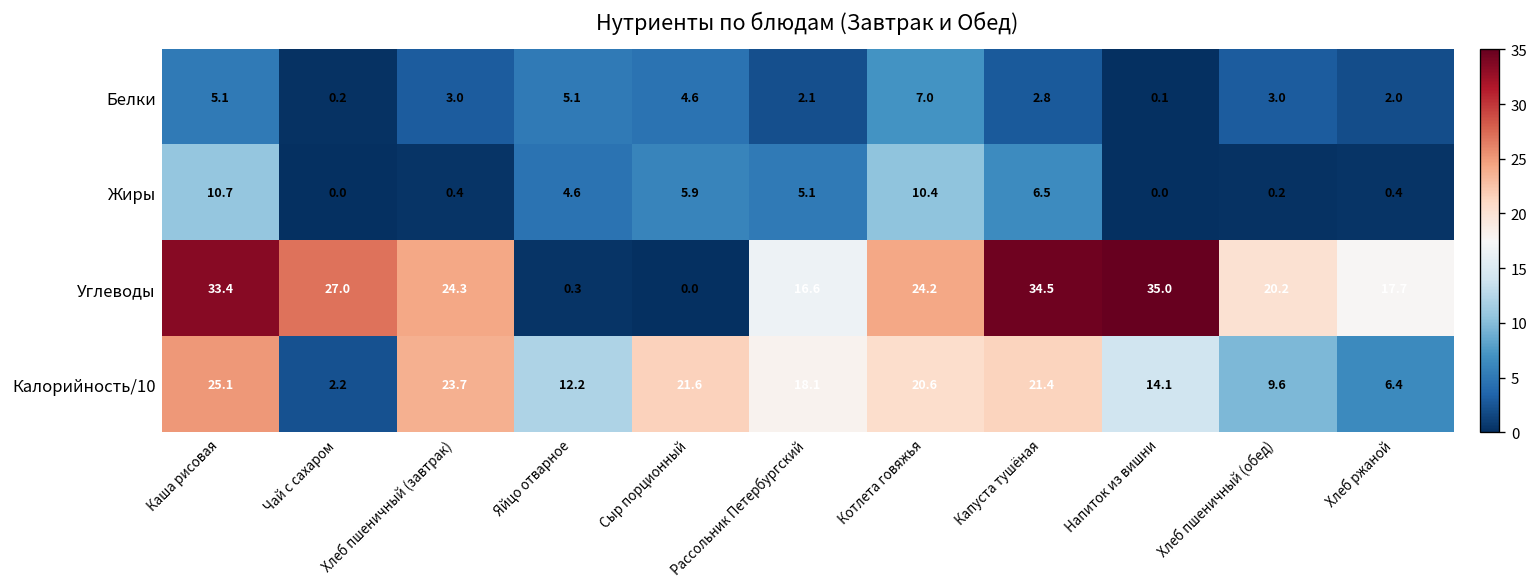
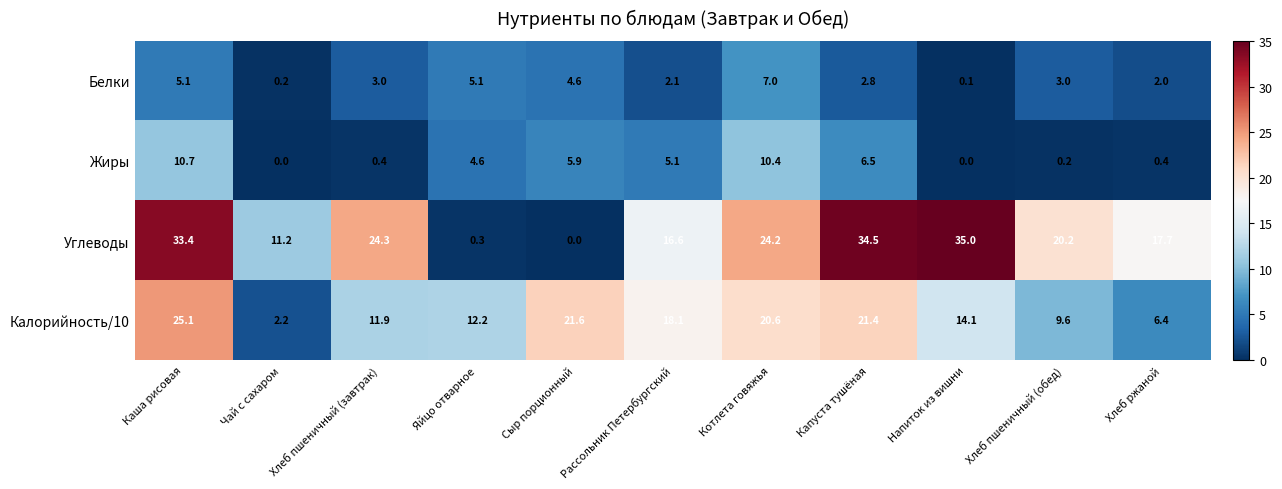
  {
    "Белки": {
      "Каша рисовая": 5.1,
      "Чай с сахаром": 0.2,
      "Хлеб пшеничный (завтрак)": 3.0,
      "Яйцо отварное": 5.1,
      "Сыр порционный": 4.6,
      "Рассольник Петербургский": 2.1,
      "Котлета говяжья": 7.0,
      "Капуста тушёная": 2.8,
      "Напиток из вишни": 0.1,
      "Хлеб пшеничный (обед)": 3.0,
      "Хлеб ржаной": 2.0
    },
    "Жиры": {
      "Каша рисовая": 10.7,
      "Чай с сахаром": 0.0,
      "Хлеб пшеничный (завтрак)": 0.4,
      "Яйцо отварное": 4.6,
      "Сыр порционный": 5.9,
      "Рассольник Петербургский": 5.1,
      "Котлета говяжья": 10.4,
      "Капуста тушёная": 6.5,
      "Напиток из вишни": 0.0,
      "Хлеб пшеничный (обед)": 0.2,
      "Хлеб ржаной": 0.4
    },
    "Углеводы": {
      "Каша рисовая": 33.4,
-     "Чай с сахаром": 27.0,
+     "Чай с сахаром": 11.2,
      "Хлеб пшеничный (завтрак)": 24.3,
      "Яйцо отварное": 0.3,
      "Сыр порционный": 0.0,
      "Котлета говяжья": 24.2,
      "Капуста тушёная": 34.5,
      "Напиток из вишни": 35.0
    },
    "Калорийность/10": {
      "Каша рисовая": 25.1,
      "Чай с сахаром": 2.2,
-     "Хлеб пшеничный (завтрак)": 23.7,
+     "Хлеб пшеничный (завтрак)": 11.9,
      "Яйцо отварное": 12.2,
      "Сыр порционный": 21.6,
      "Котлета говяжья": 20.6,
      "Капуста тушёная": 21.4,
      "Напиток из вишни": 14.1,
      "Хлеб пшеничный (обед)": 9.6,
      "Хлеб ржаной": 6.4
    }
  }
